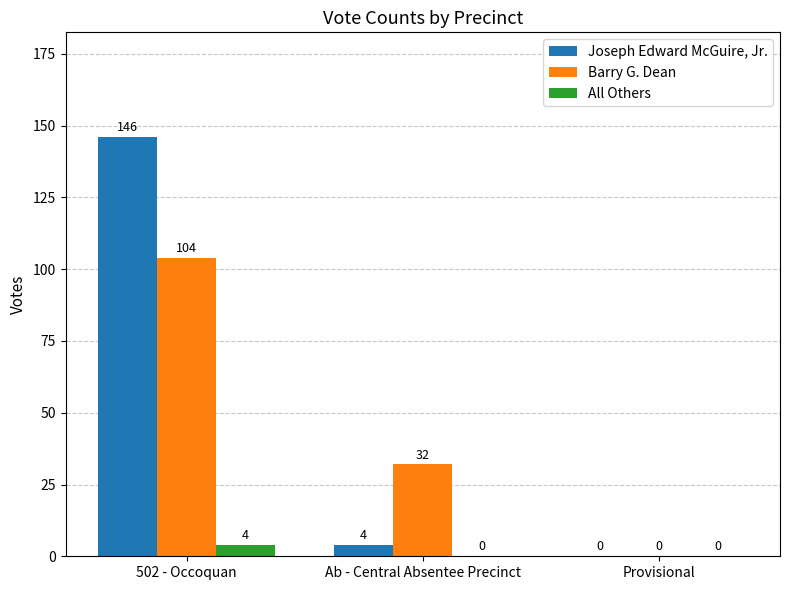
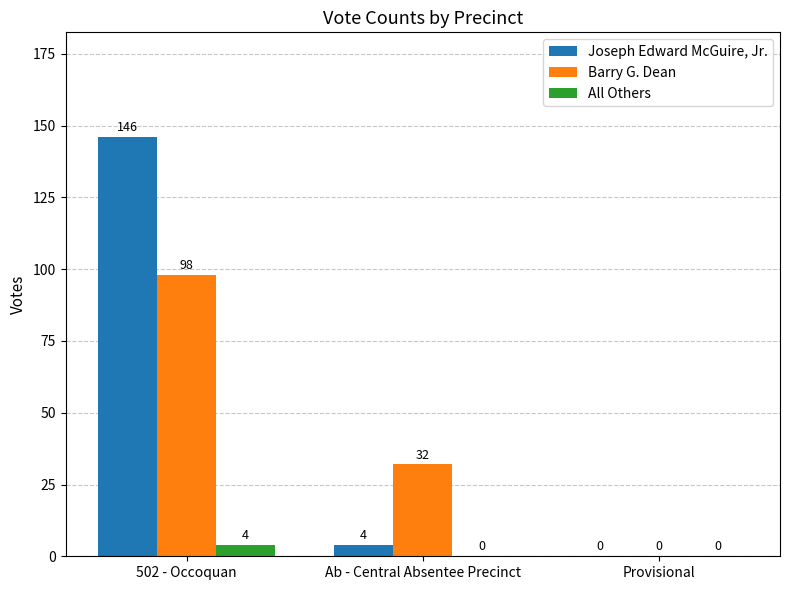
  {
    "Joseph Edward McGuire, Jr.": {
      "502 - Occoquan": 146,
      "Ab - Central Absentee Precinct": 4,
      "Provisional": 0
    },
    "Barry G. Dean": {
-     "502 - Occoquan": 104,
+     "502 - Occoquan": 98,
      "Ab - Central Absentee Precinct": 32,
      "Provisional": 0
    },
    "All Others": {
      "502 - Occoquan": 4,
      "Ab - Central Absentee Precinct": 0,
      "Provisional": 0
    }
  }
